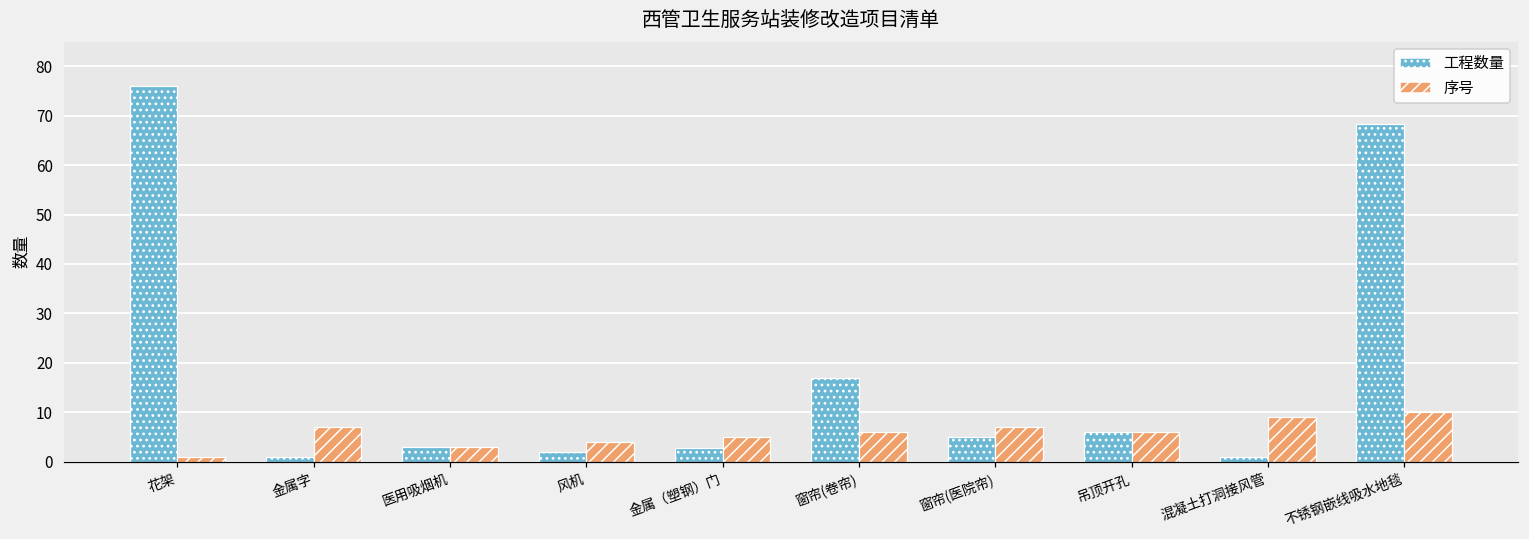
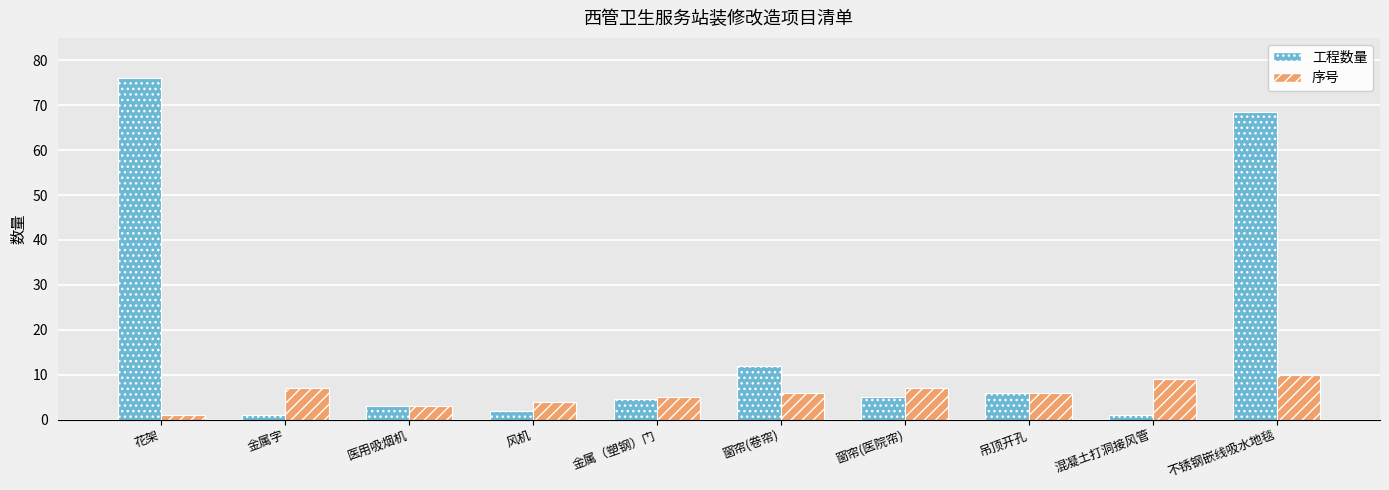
  {
    "工程数量": {
      "花架": 76,
      "金属字": 1,
      "医用吸烟机": 3,
      "风机": 2,
-     "金属（塑钢）门": 3,
-     "窗帘(卷帘)": 17,
+     "金属（塑钢）门": 5,
+     "窗帘(卷帘)": 12,
      "窗帘(医院帘)": 5,
      "吊顶开孔": 6,
      "混凝土打洞接风管": 1,
      "不锈钢嵌线吸水地毯": 68
    },
    "序号": {
      "花架": 1,
      "金属字": 7,
      "医用吸烟机": 3,
      "风机": 4,
      "金属（塑钢）门": 5,
      "窗帘(卷帘)": 6,
      "窗帘(医院帘)": 7,
      "吊顶开孔": 6,
      "混凝土打洞接风管": 9,
      "不锈钢嵌线吸水地毯": 10
    }
  }
